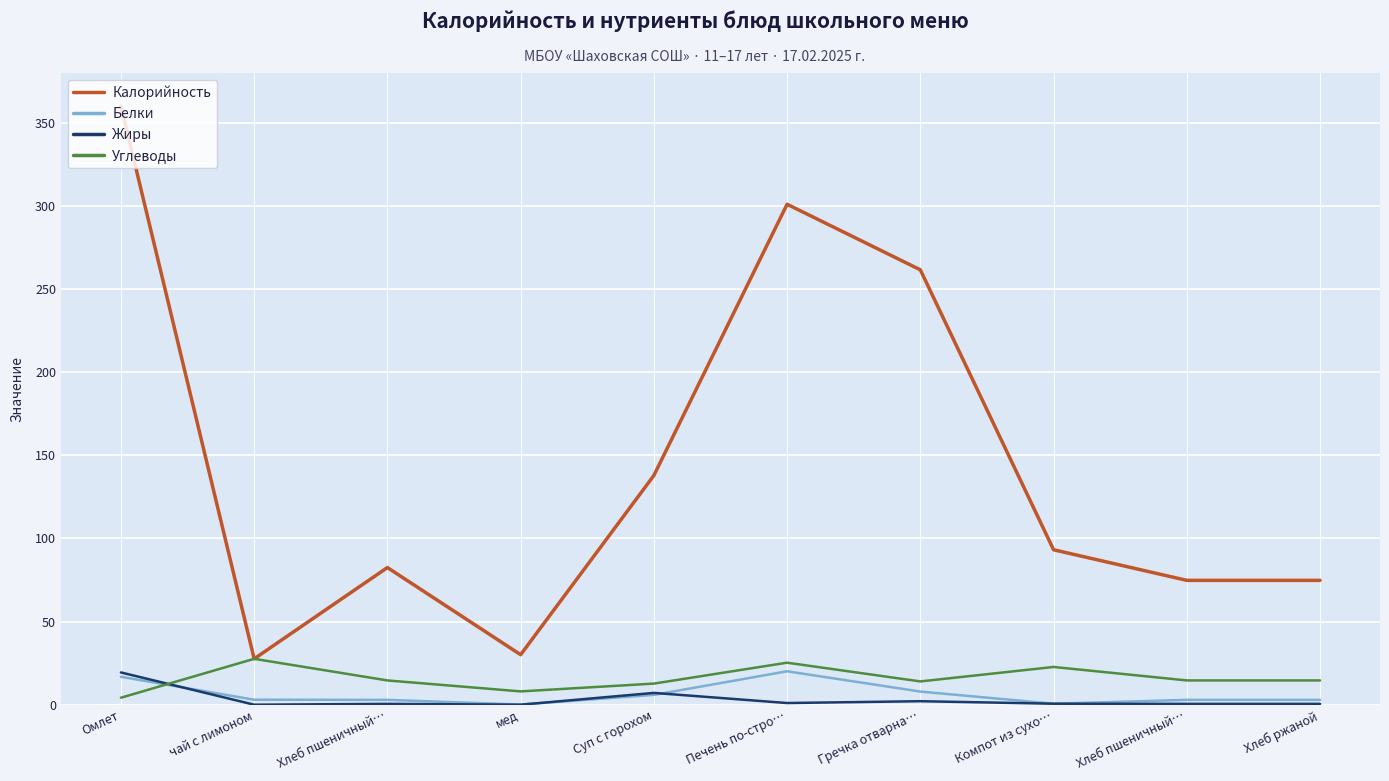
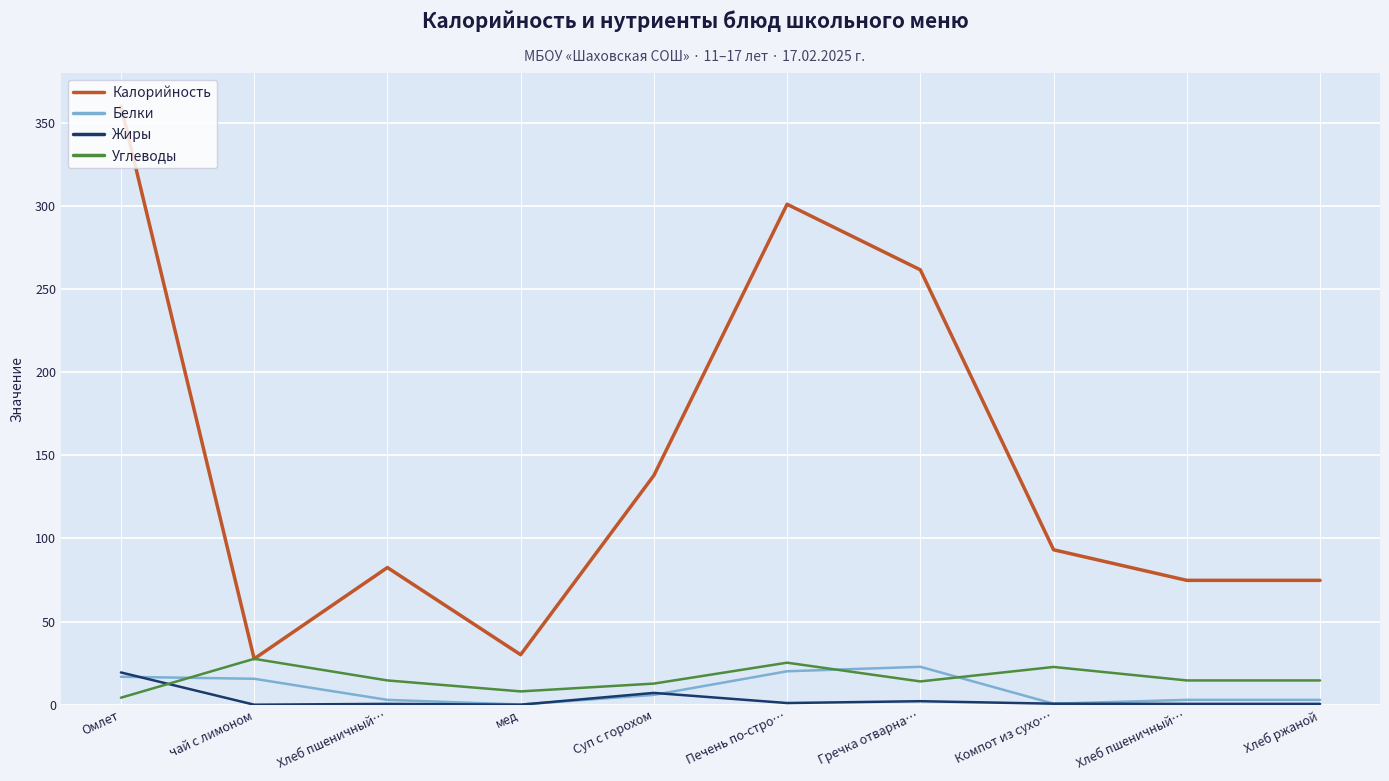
  {
    "Калорийность": {
      "мед": 30,
      "Суп с горохом": 138,
      "Печень по-стро…": 301,
      "Гречка отварна…": 262,
      "Компот из сухо…": 93,
      "Хлеб ржаной": 75
    },
    "Белки": {
      "Омлет": 17,
-     "чай с лимоном": 3,
+     "чай с лимоном": 16,
      "Печень по-стро…": 20,
-     "Гречка отварна…": 8,
+     "Гречка отварна…": 23,
      "Хлеб ржаной": 3
    },
    "Жиры": {
      "Омлет": 19,
      "чай с лимоном": 0,
      "Печень по-стро…": 1,
      "Гречка отварна…": 2,
      "Хлеб ржаной": 1
    },
    "Углеводы": {
      "Омлет": 4,
      "мед": 8,
      "Суп с горохом": 13,
      "Печень по-стро…": 25,
      "Гречка отварна…": 14,
      "Компот из сухо…": 23,
      "Хлеб ржаной": 15
    }
  }
